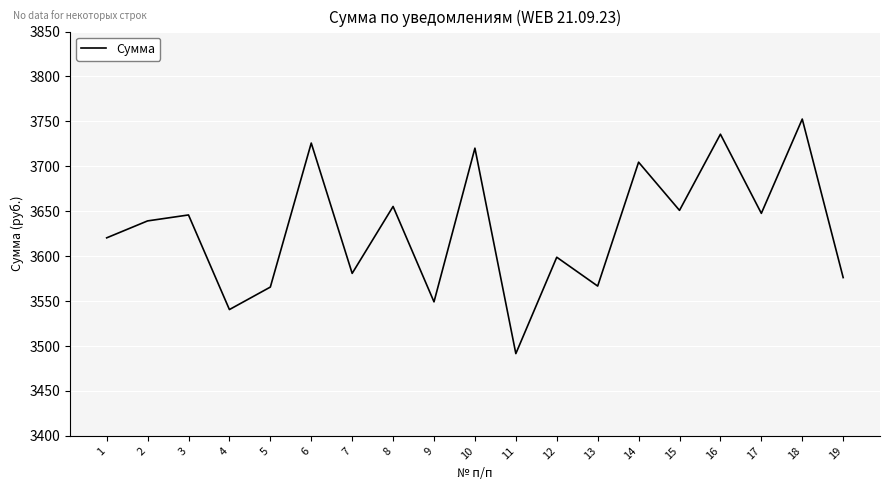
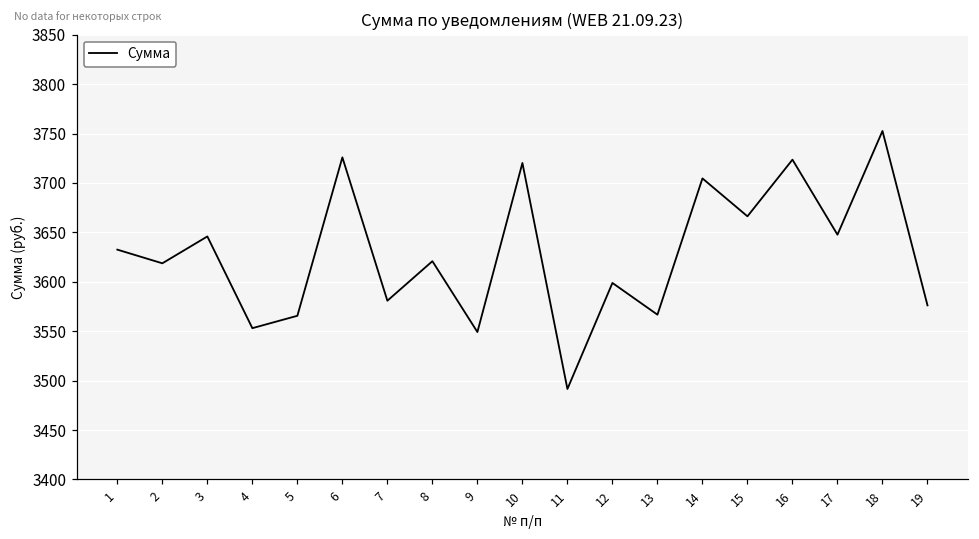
  {
-   "1": 3620,
-   "2": 3640,
+   "1": 3630,
+   "2": 3620,
    "3": 3650,
-   "4": 3540,
+   "4": 3550,
    "5": 3570,
    "6": 3730,
    "7": 3580,
-   "8": 3660,
+   "8": 3620,
    "9": 3550,
    "10": 3720,
    "11": 3490,
    "12": 3600,
    "13": 3570,
    "14": 3700,
-   "15": 3650,
-   "16": 3740,
+   "15": 3670,
+   "16": 3720,
    "17": 3650,
    "18": 3750,
    "19": 3580
  }
